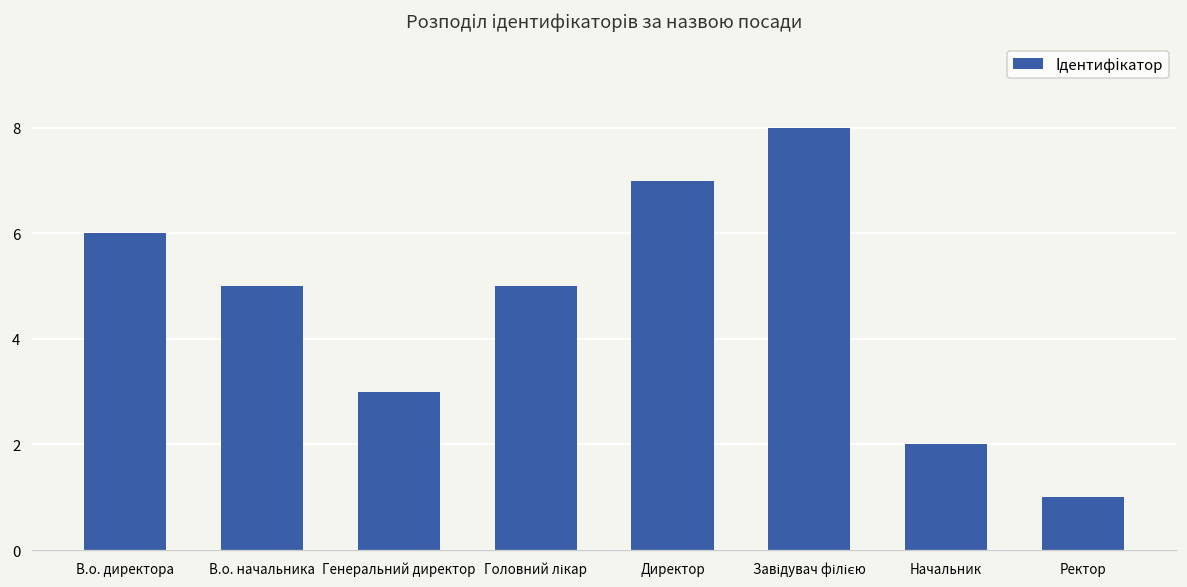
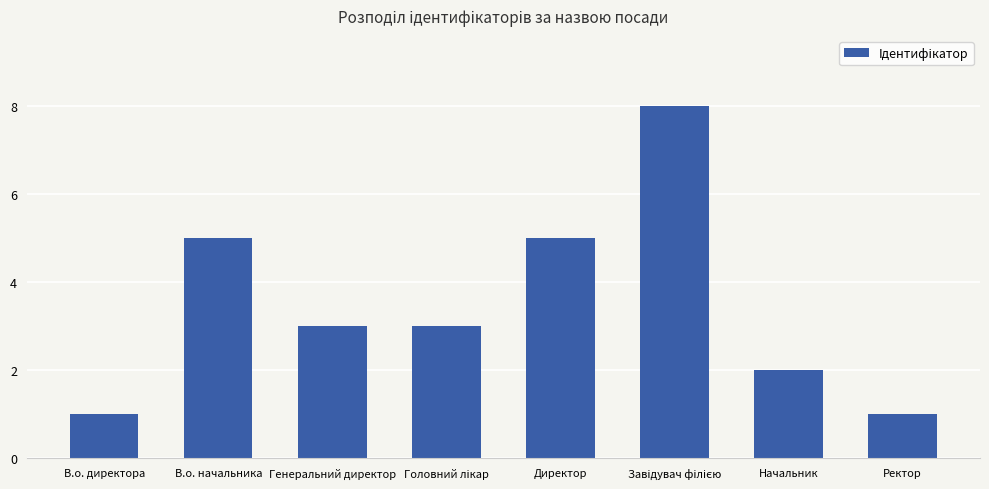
  {
-   "В.о. директора": 6,
+   "В.о. директора": 1,
    "В.о. начальника": 5,
    "Генеральний директор": 3,
-   "Головний лікар": 5,
-   "Директор": 7,
+   "Головний лікар": 3,
+   "Директор": 5,
    "Завідувач філією": 8,
    "Начальник": 2,
    "Ректор": 1
  }
